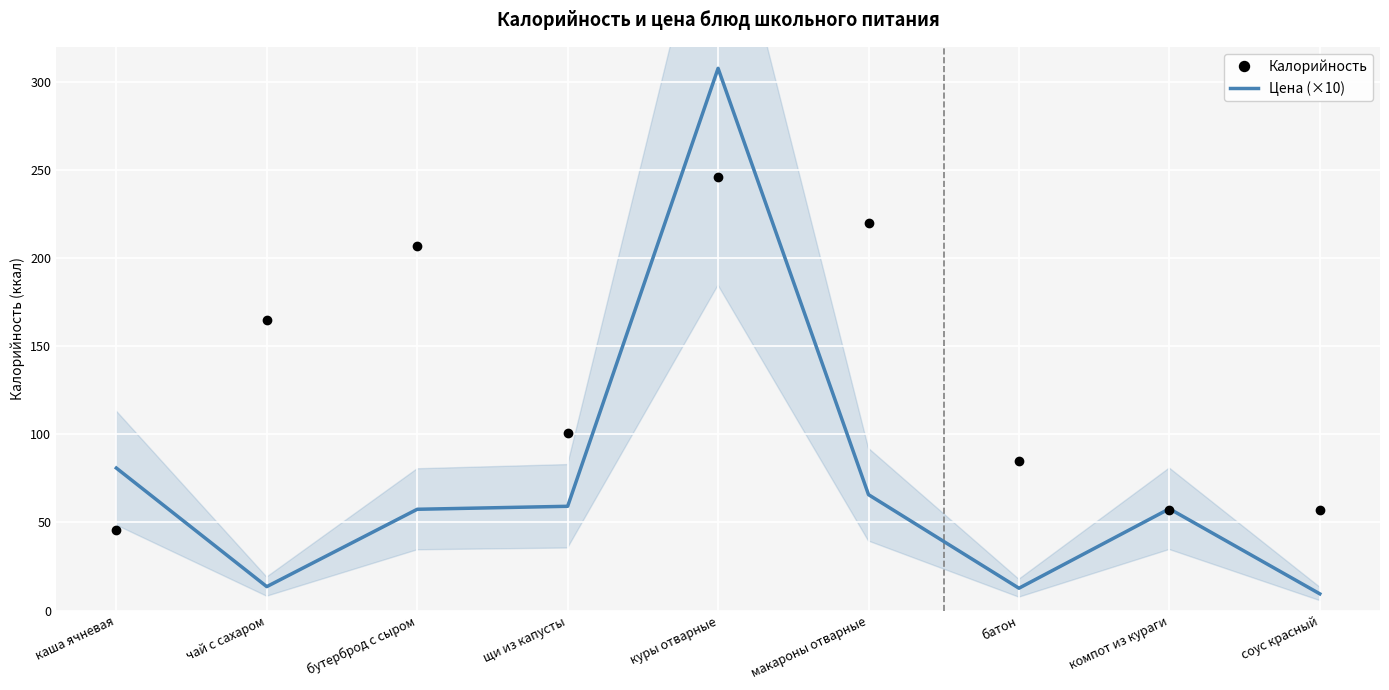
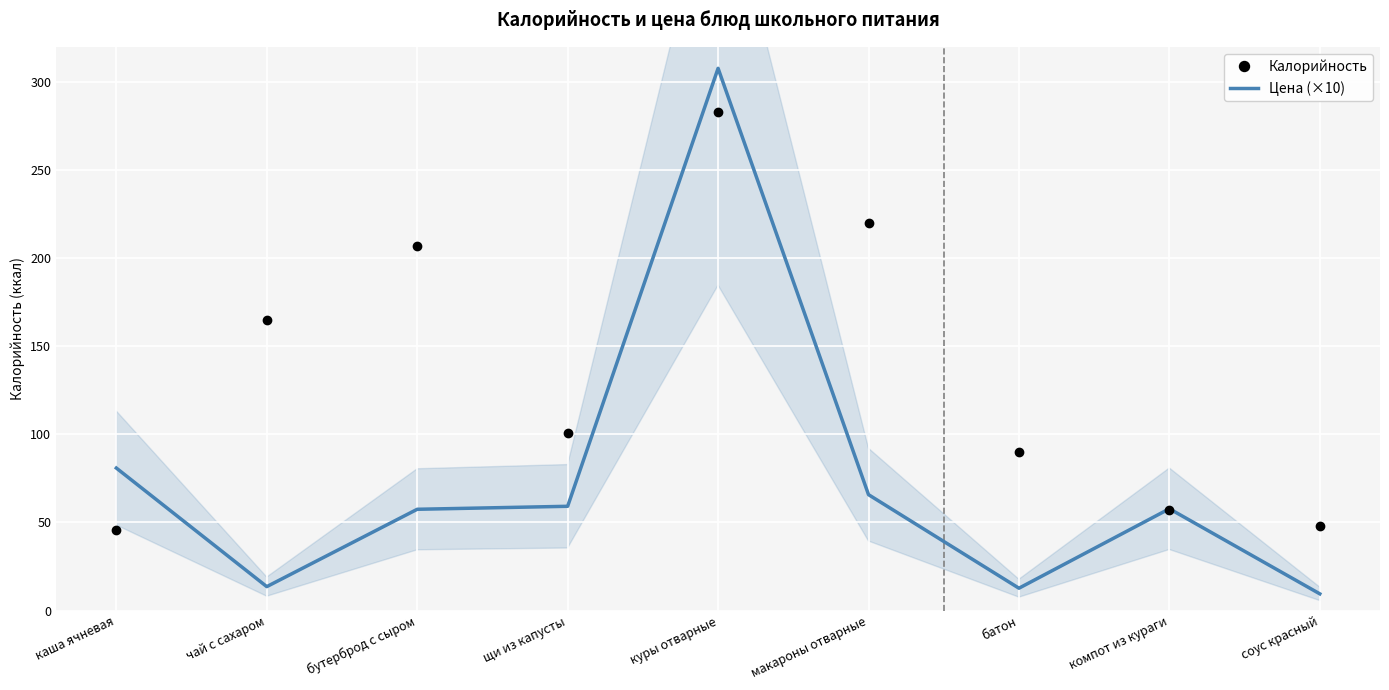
  {
    "Калорийность": {
      "каша ячневая": 46,
      "чай с сахаром": 165,
      "бутерброд с сыром": 207,
      "щи из капусты": 101,
-     "куры отварные": 246,
+     "куры отварные": 283,
      "макароны отварные": 220,
-     "батон": 85,
-     "соус красный": 57
+     "батон": 90,
+     "соус красный": 48
    }
  }
